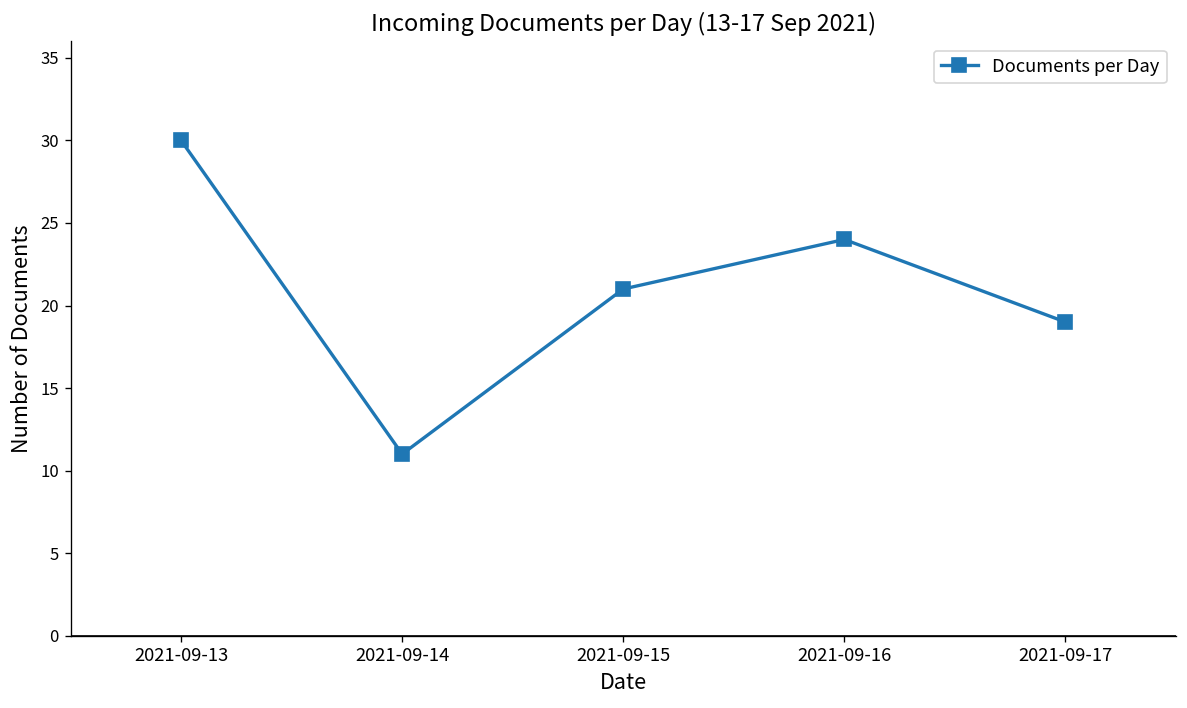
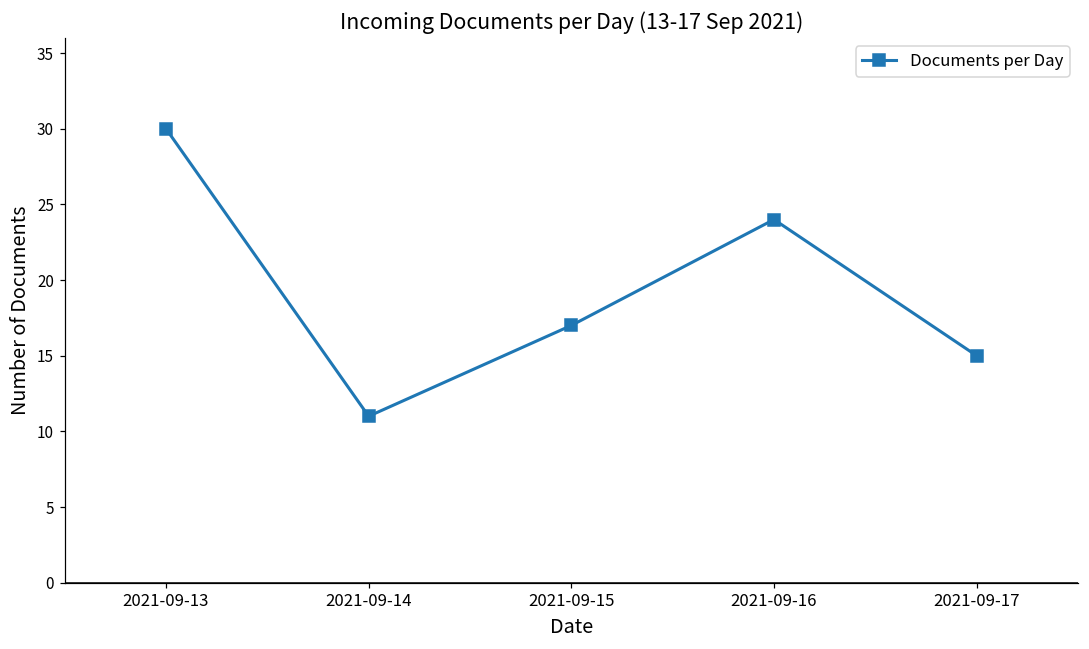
  {
    "2021-09-13": 30,
    "2021-09-14": 11,
-   "2021-09-15": 21,
+   "2021-09-15": 17,
    "2021-09-16": 24,
-   "2021-09-17": 19
+   "2021-09-17": 15
  }
